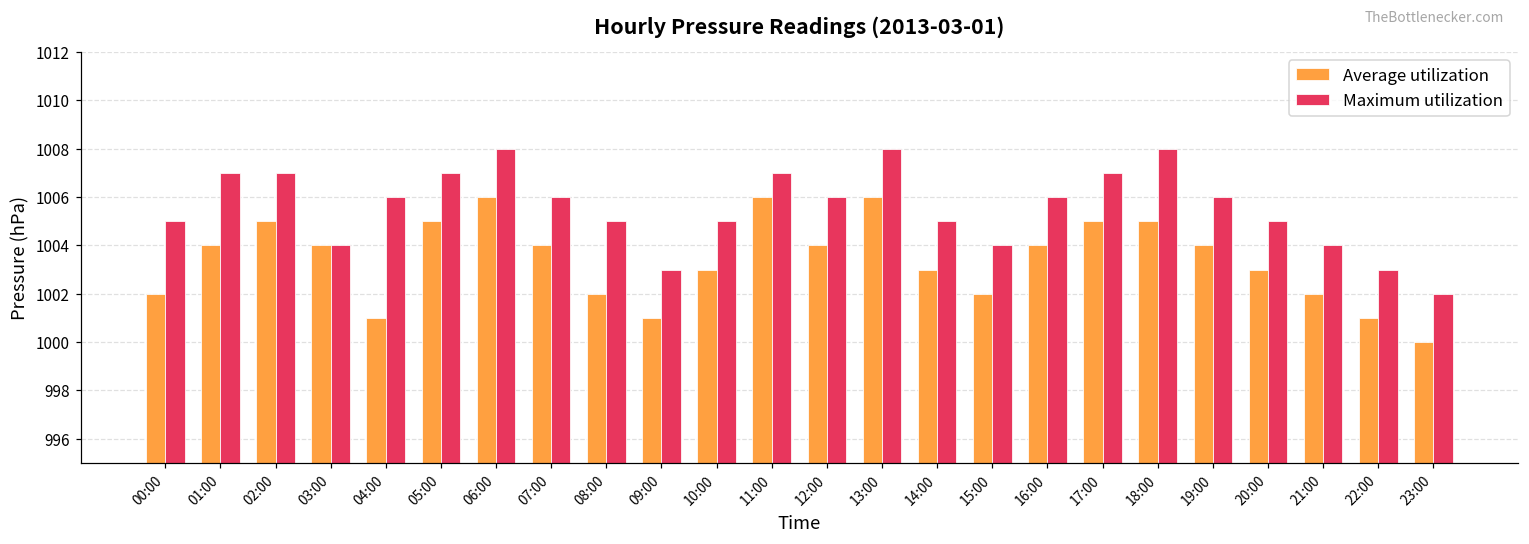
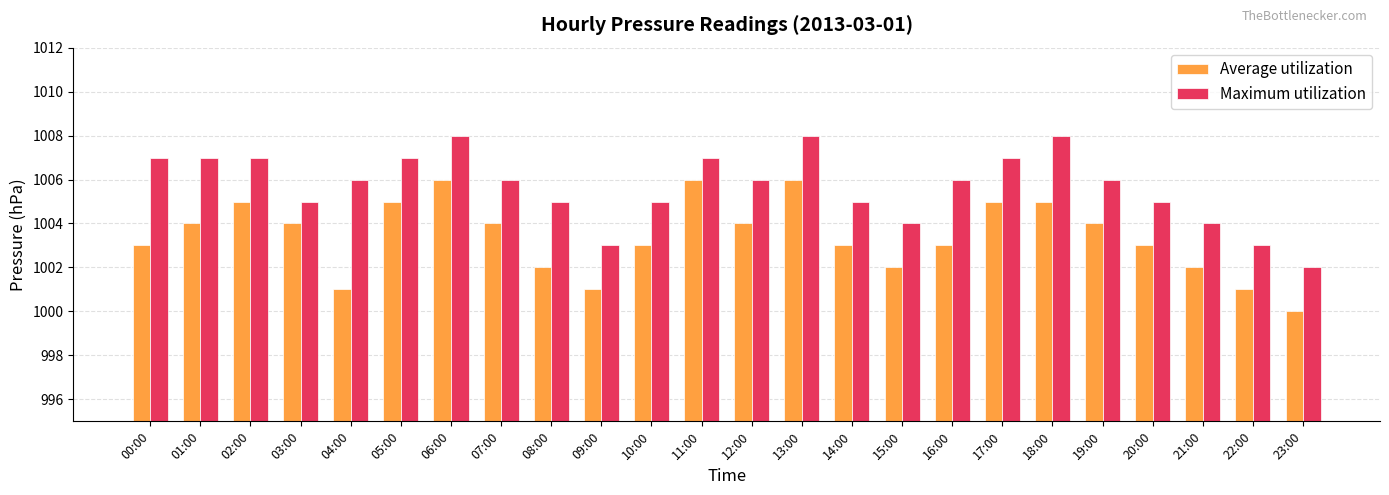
  {
    "Average utilization": {
-     "00:00": 1002,
+     "00:00": 1003,
      "01:00": 1004,
      "02:00": 1005,
      "03:00": 1004,
      "04:00": 1001,
      "05:00": 1005,
      "06:00": 1006,
      "07:00": 1004,
      "08:00": 1002,
      "09:00": 1001,
      "10:00": 1003,
      "11:00": 1006,
      "12:00": 1004,
      "13:00": 1006,
      "14:00": 1003,
      "15:00": 1002,
-     "16:00": 1004,
+     "16:00": 1003,
      "17:00": 1005,
      "18:00": 1005,
      "19:00": 1004,
      "20:00": 1003,
      "21:00": 1002,
      "22:00": 1001,
      "23:00": 1000
    },
    "Maximum utilization": {
-     "00:00": 1005,
+     "00:00": 1007,
      "01:00": 1007,
      "02:00": 1007,
-     "03:00": 1004,
+     "03:00": 1005,
      "04:00": 1006,
      "05:00": 1007,
      "06:00": 1008,
      "07:00": 1006,
      "08:00": 1005,
      "09:00": 1003,
      "10:00": 1005,
      "11:00": 1007,
      "12:00": 1006,
      "13:00": 1008,
      "14:00": 1005,
      "15:00": 1004,
      "16:00": 1006,
      "17:00": 1007,
      "18:00": 1008,
      "19:00": 1006,
      "20:00": 1005,
      "21:00": 1004,
      "22:00": 1003,
      "23:00": 1002
    }
  }
